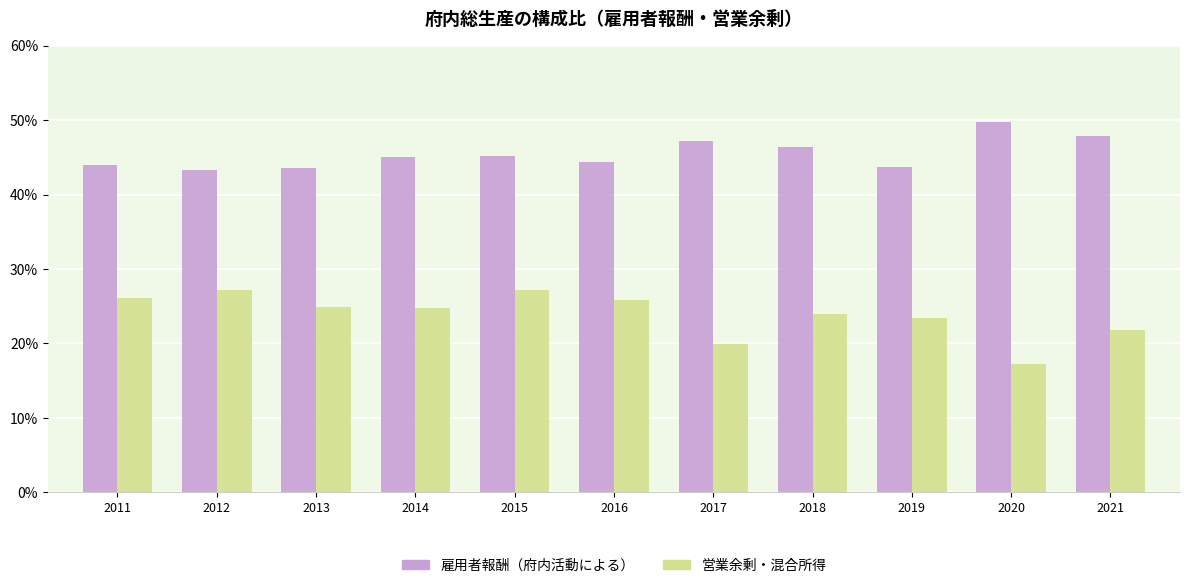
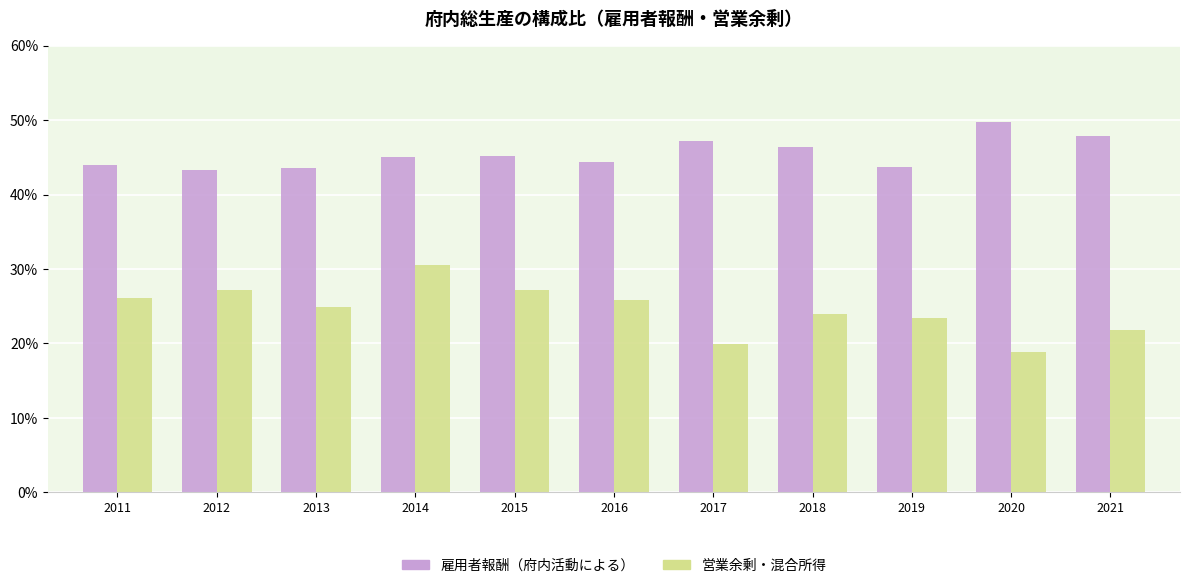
  {
    "雇用者報酬（府内活動による）": {
      "2011": "44%",
      "2012": "43%",
      "2013": "44%",
      "2014": "45%",
      "2015": "45%",
      "2016": "44%",
      "2017": "47%",
      "2018": "46%",
      "2019": "44%",
      "2020": "50%",
      "2021": "48%"
    },
    "営業余剰・混合所得": {
      "2011": "26%",
      "2012": "27%",
      "2013": "25%",
-     "2014": "25%",
+     "2014": "31%",
      "2015": "27%",
      "2016": "26%",
      "2017": "20%",
      "2018": "24%",
      "2019": "23%",
-     "2020": "17%",
+     "2020": "19%",
      "2021": "22%"
    }
  }
